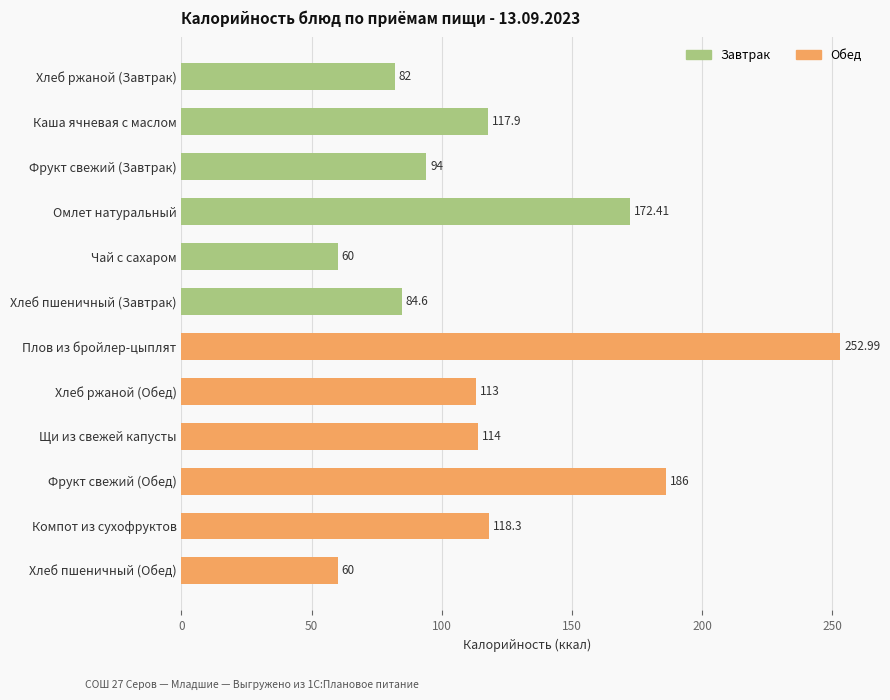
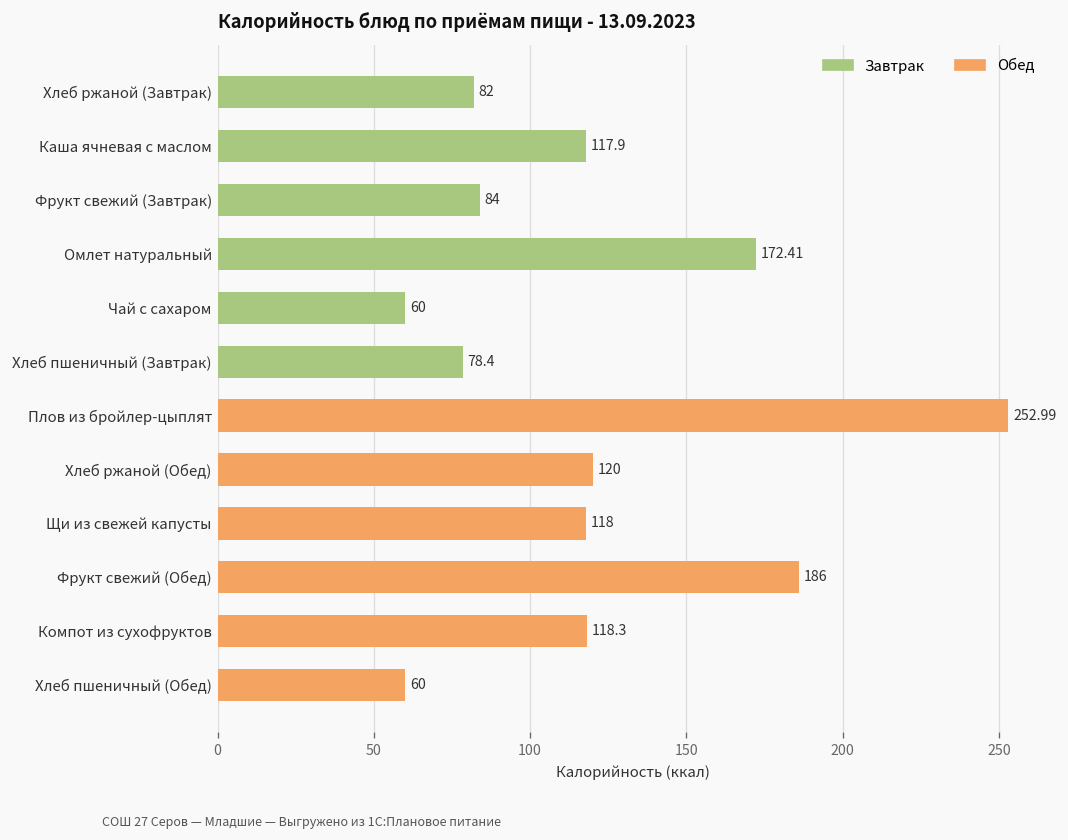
  {
    "Завтрак": {
      "Хлеб ржаной (Завтрак)": 82,
      "Каша ячневая с маслом": 117.9,
-     "Фрукт свежий (Завтрак)": 94,
+     "Фрукт свежий (Завтрак)": 84,
      "Омлет натуральный": 172.41,
      "Чай с сахаром": 60,
-     "Хлеб пшеничный (Завтрак)": 84.6
+     "Хлеб пшеничный (Завтрак)": 78.4
    },
    "Обед": {
      "Плов из бройлер-цыплят": 252.99,
-     "Хлеб ржаной (Обед)": 113,
-     "Щи из свежей капусты": 114,
+     "Хлеб ржаной (Обед)": 120,
+     "Щи из свежей капусты": 118,
      "Фрукт свежий (Обед)": 186,
      "Компот из сухофруктов": 118.3,
      "Хлеб пшеничный (Обед)": 60
    }
  }
